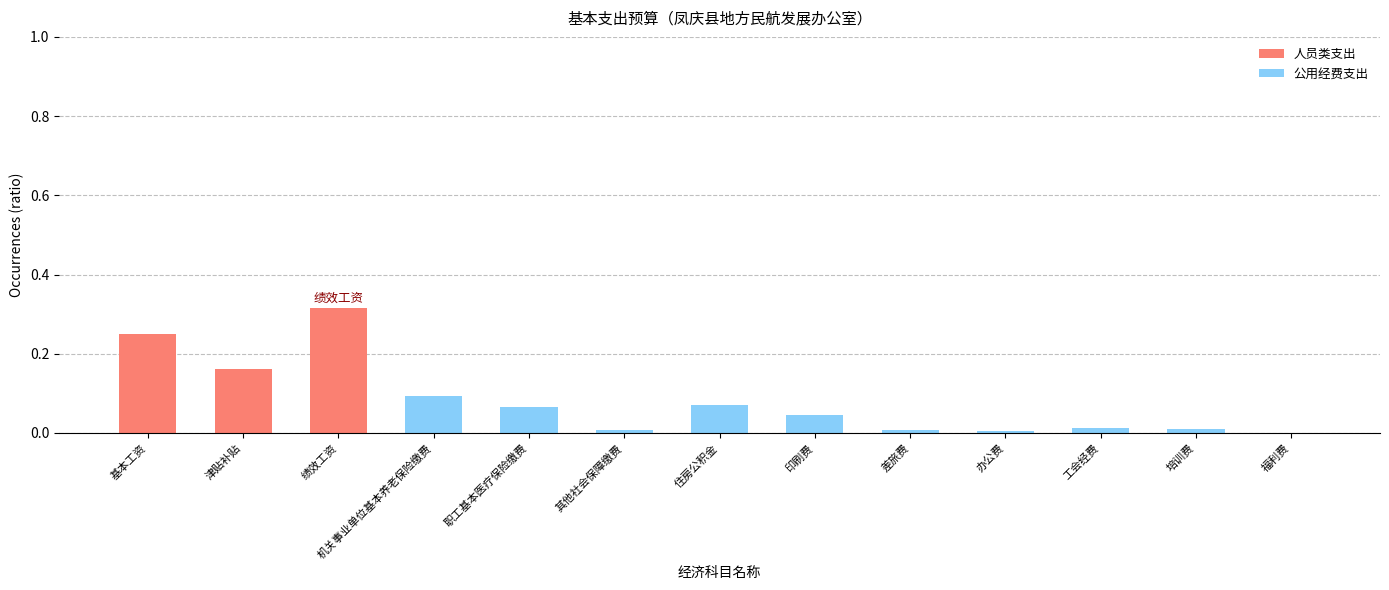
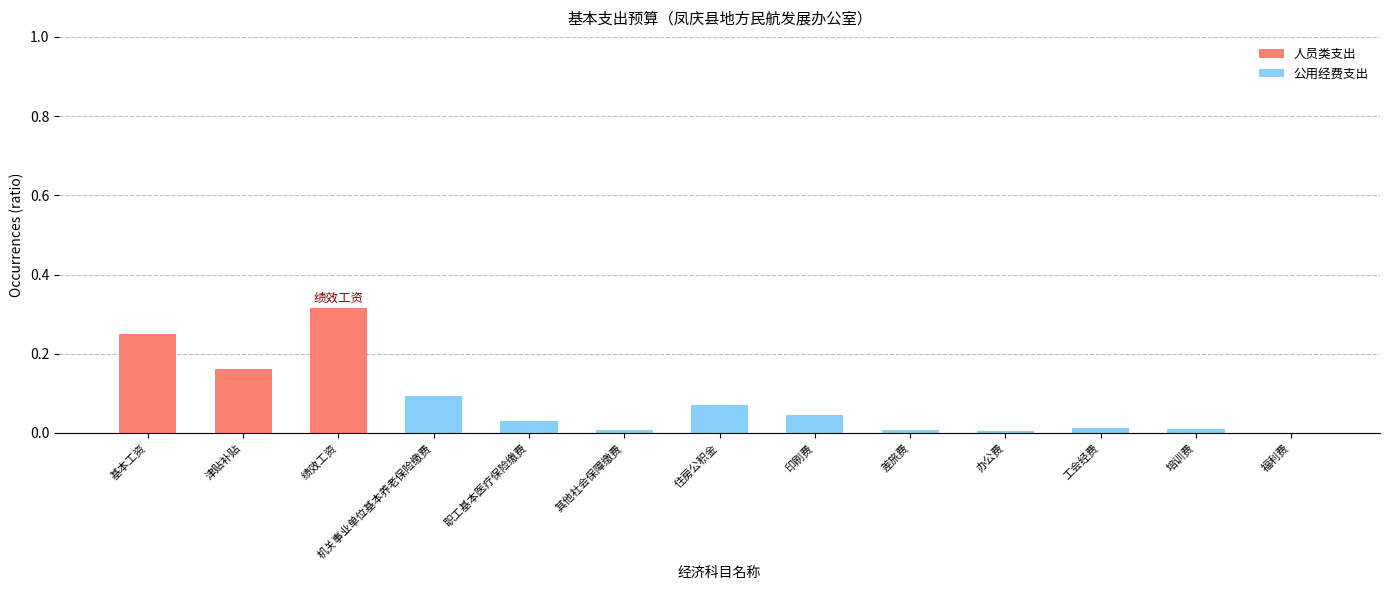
  {
    "基本工资": 0.25,
    "津贴补贴": 0.16,
    "绩效工资": 0.31,
    "机关事业单位基本养老保险缴费": 0.09,
-   "职工基本医疗保险缴费": 0.07,
+   "职工基本医疗保险缴费": 0.03,
    "其他社会保障缴费": 0.01,
    "住房公积金": 0.07,
    "印刷费": 0.04,
    "差旅费": 0.01,
    "工会经费": 0.01,
    "培训费": 0.01
  }
